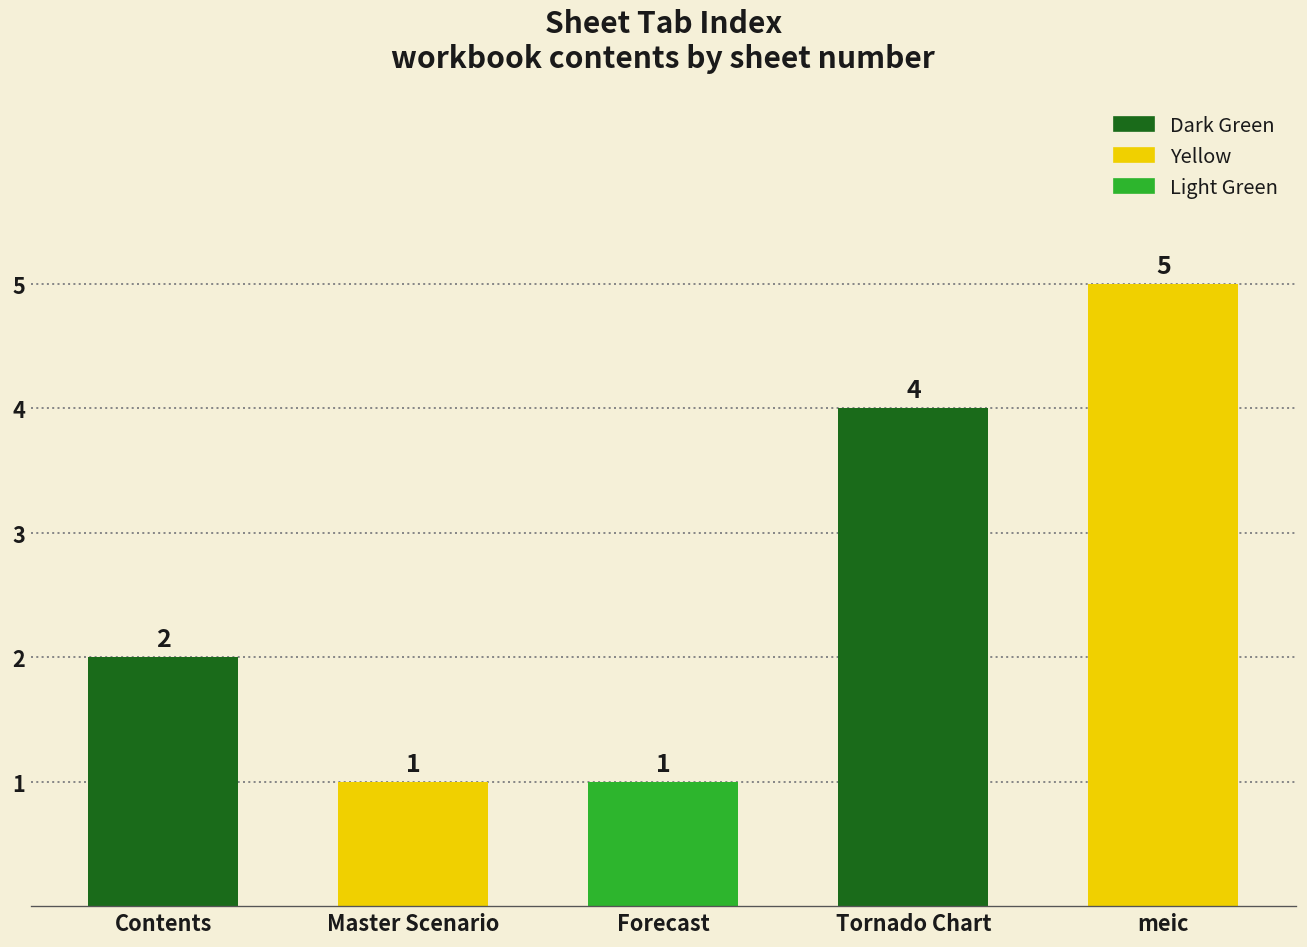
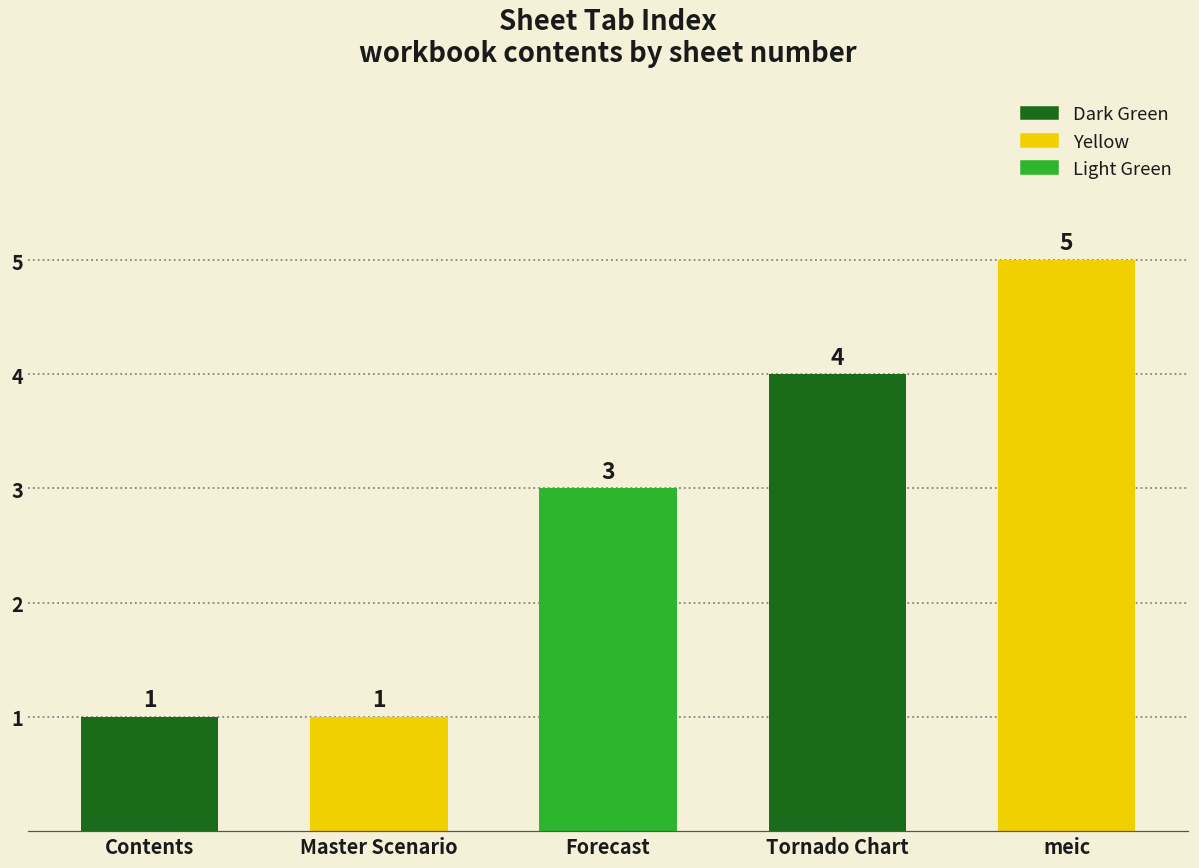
  {
-   "Contents": 2,
+   "Contents": 1,
    "Master Scenario": 1,
-   "Forecast": 1,
+   "Forecast": 3,
    "Tornado Chart": 4,
    "meic": 5
  }
